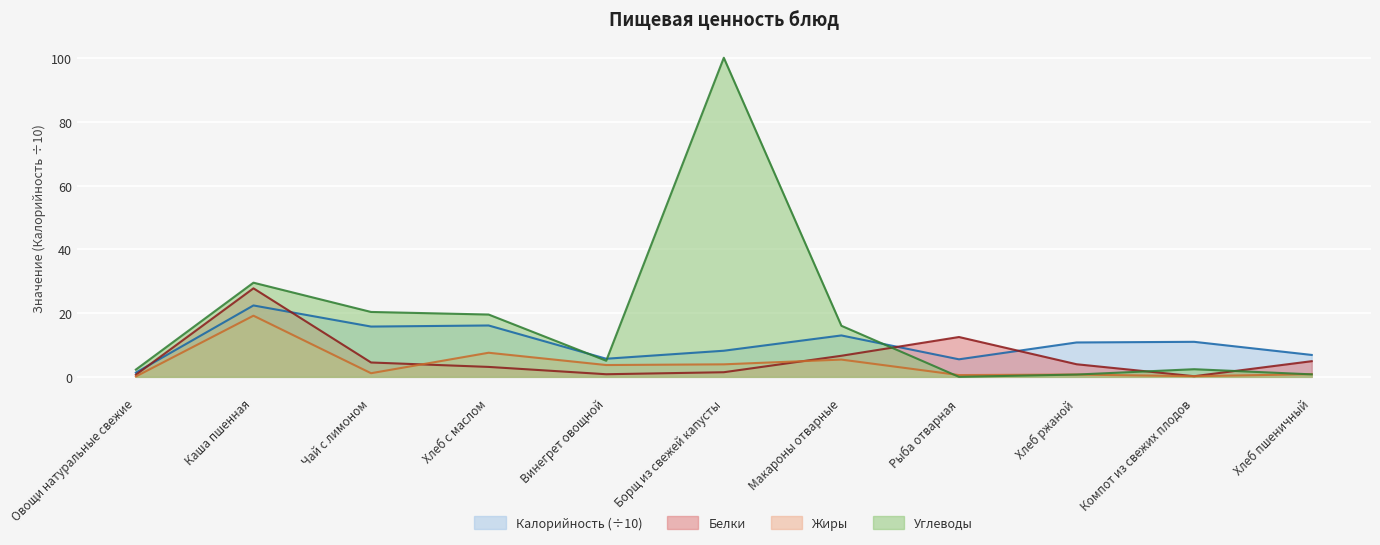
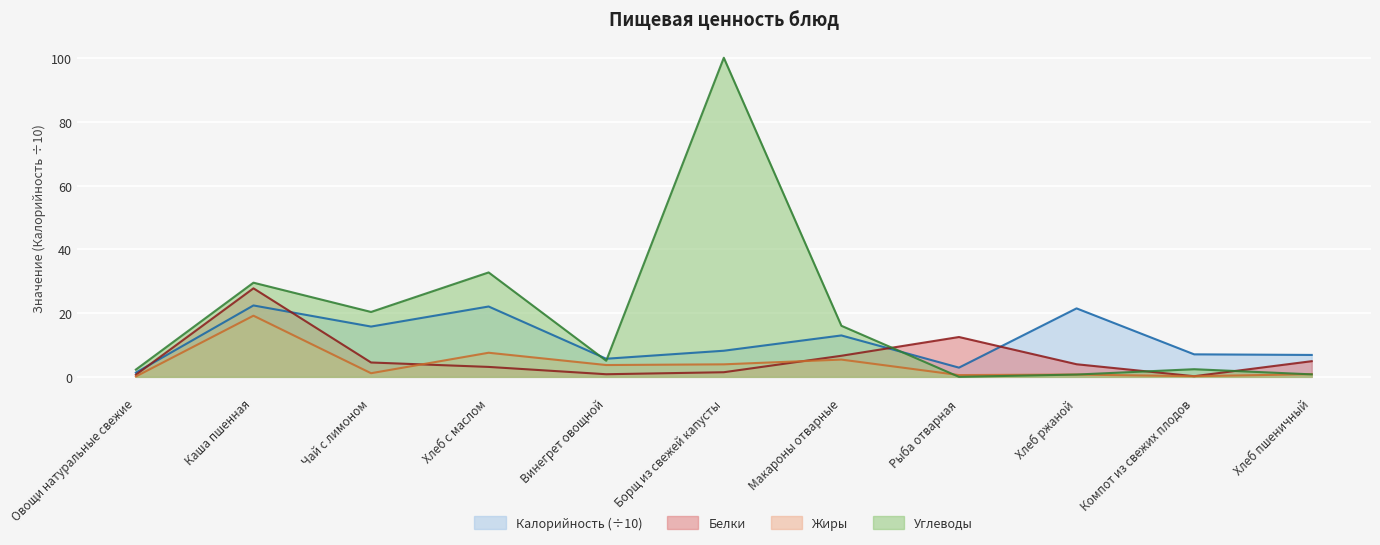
  {
    "Калорийность (÷10)": {
      "Каша пшенная": 22,
      "Чай с лимоном": 16,
-     "Хлеб с маслом": 16,
+     "Хлеб с маслом": 22,
      "Борщ из свежей капусты": 8,
      "Макароны отварные": 13,
-     "Рыба отварная": 6,
-     "Хлеб ржаной": 11,
-     "Компот из свежих плодов": 11,
+     "Рыба отварная": 3,
+     "Хлеб ржаной": 22,
+     "Компот из свежих плодов": 7,
      "Хлеб пшеничный": 7
    },
    "Углеводы": {
      "Овощи натуральные свежие": 2,
      "Каша пшенная": 30,
      "Чай с лимоном": 20,
-     "Хлеб с маслом": 20,
+     "Хлеб с маслом": 33,
      "Борщ из свежей капусты": 100,
      "Макароны отварные": 16,
      "Компот из свежих плодов": 2
    }
  }
